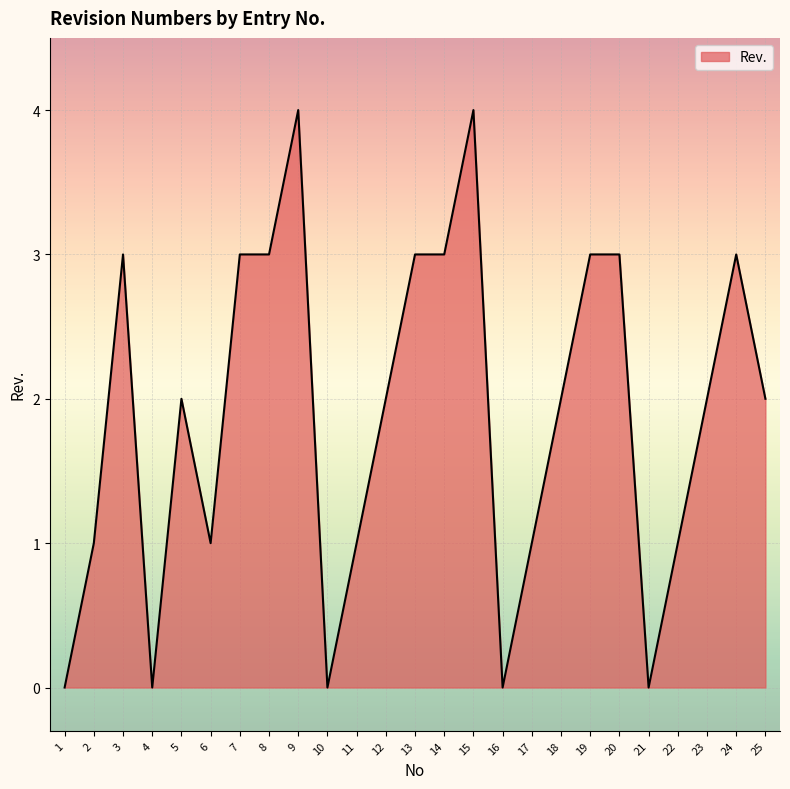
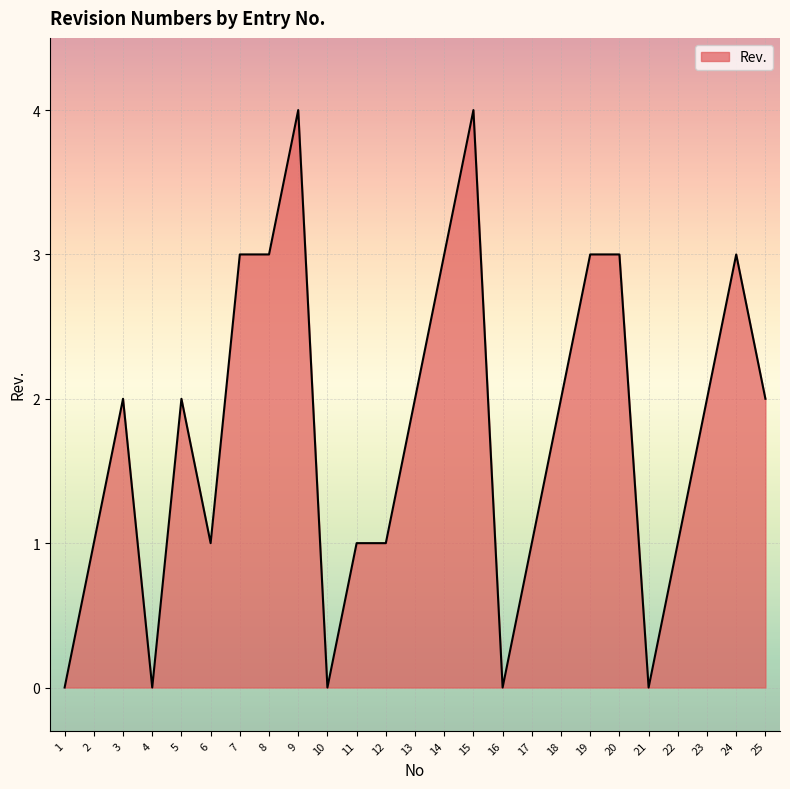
  {
    "1": 0,
    "2": 1,
-   "3": 3,
+   "3": 2,
    "4": 0,
    "5": 2,
    "6": 1,
    "7": 3,
    "8": 3,
    "9": 4,
    "10": 0,
    "11": 1,
-   "12": 2,
-   "13": 3,
+   "12": 1,
+   "13": 2,
    "14": 3,
    "15": 4,
    "16": 0,
    "17": 1,
    "18": 2,
    "19": 3,
    "20": 3,
    "21": 0,
    "22": 1,
    "23": 2,
    "24": 3,
    "25": 2
  }
